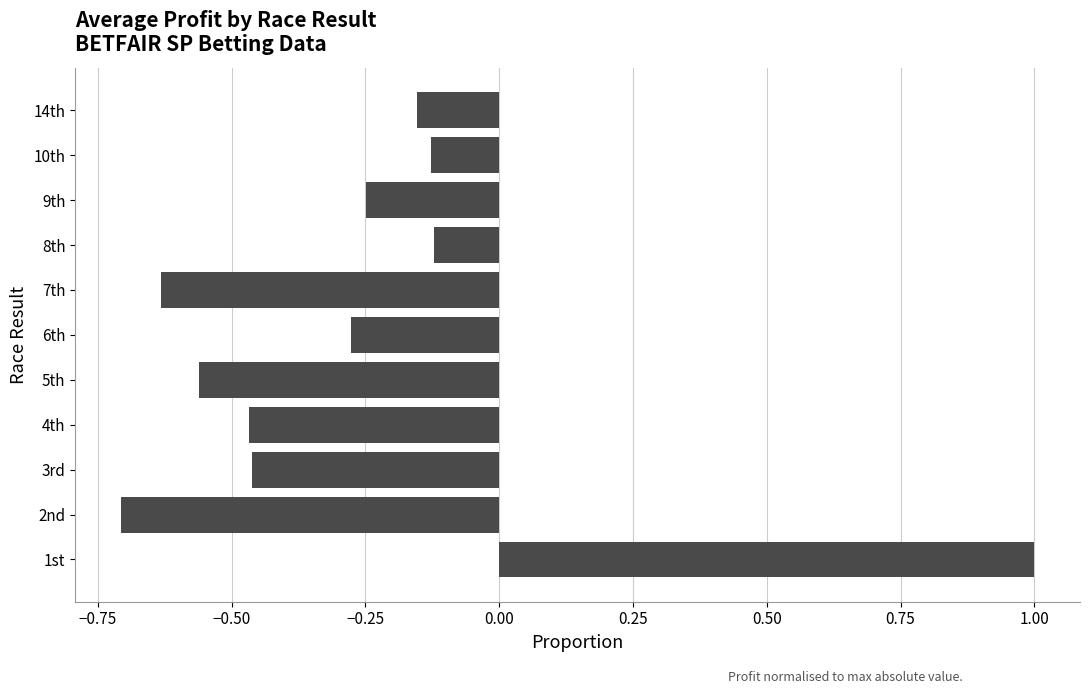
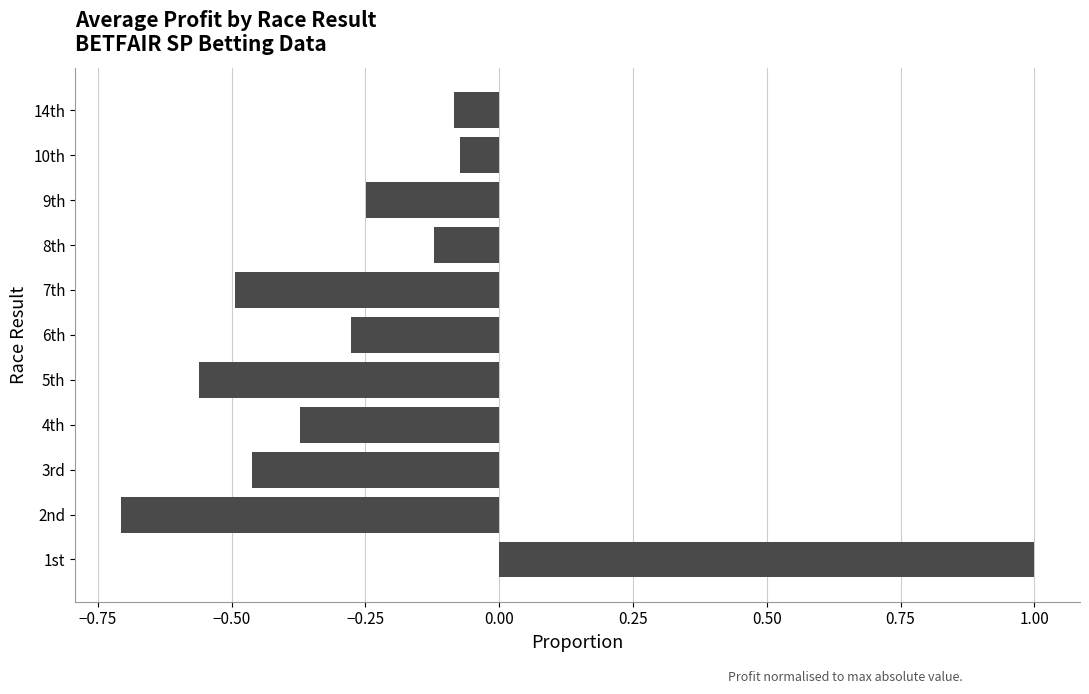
  {
-   "14th": -0.15,
-   "10th": -0.13,
+   "14th": -0.08,
+   "10th": -0.07,
    "9th": -0.25,
    "8th": -0.12,
-   "7th": -0.63,
+   "7th": -0.49,
    "6th": -0.28,
    "5th": -0.56,
-   "4th": -0.47,
+   "4th": -0.37,
    "3rd": -0.46,
    "2nd": -0.71,
    "1st": 1.00
  }
